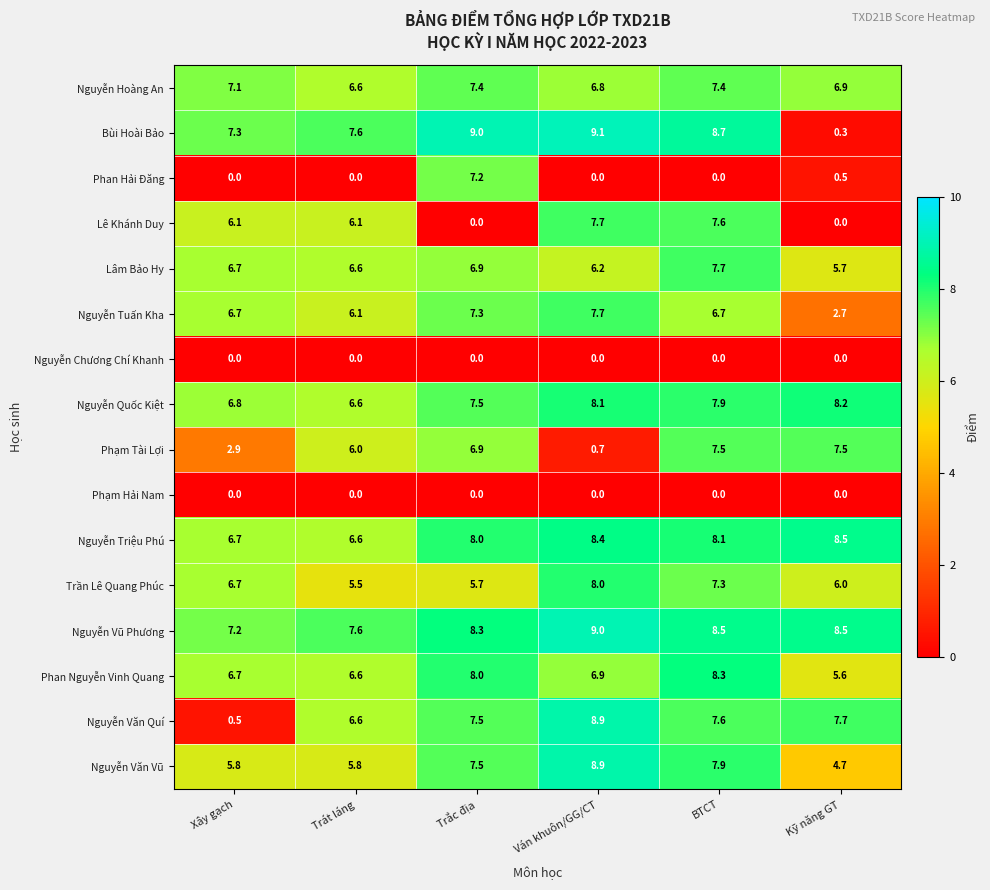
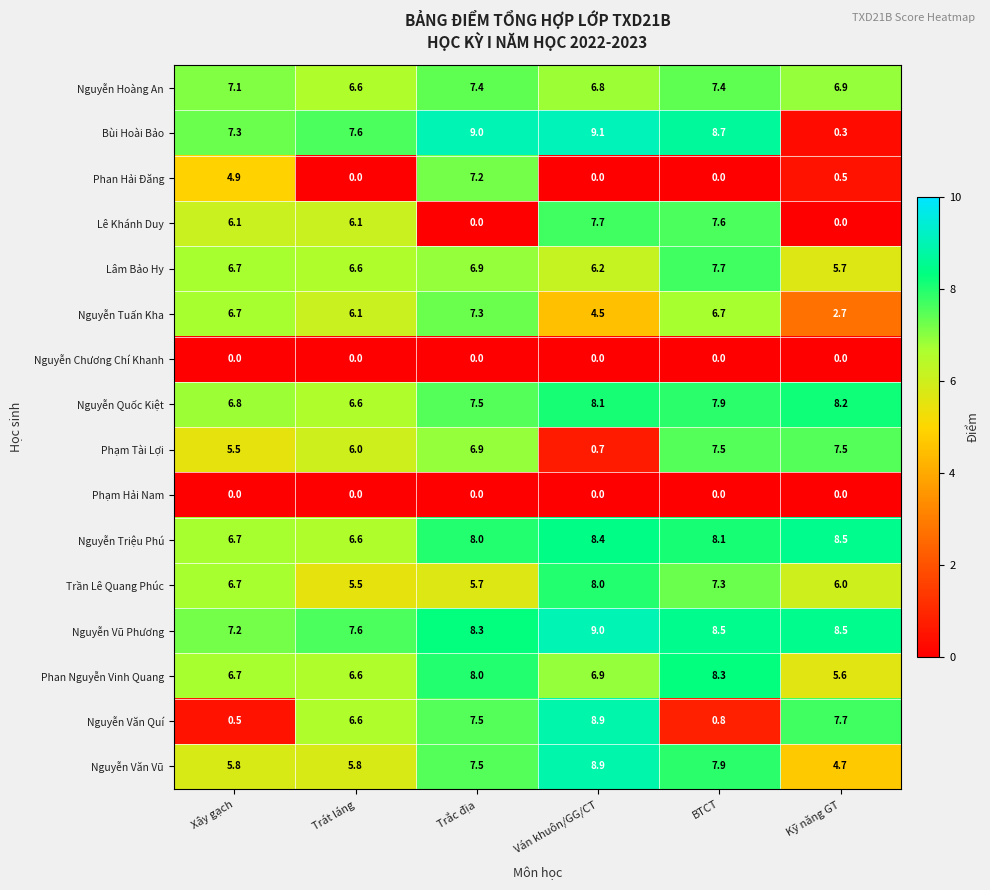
  {
    "Nguyễn Hoàng An": {
      "Xây gạch": 7.1,
      "Trát láng": 6.6,
      "Trắc địa": 7.4,
      "Ván khuôn/GG/CT": 6.8,
      "BTCT": 7.4,
      "Kỹ năng GT": 6.9
    },
    "Bùi Hoài Bảo": {
      "Xây gạch": 7.3,
      "Trát láng": 7.6,
      "Trắc địa": 9.0,
      "Ván khuôn/GG/CT": 9.1,
      "BTCT": 8.7,
      "Kỹ năng GT": 0.3
    },
    "Phan Hải Đăng": {
-     "Xây gạch": 0.0,
+     "Xây gạch": 4.9,
      "Trát láng": 0.0,
      "Trắc địa": 7.2,
      "Ván khuôn/GG/CT": 0.0,
      "BTCT": 0.0,
      "Kỹ năng GT": 0.5
    },
    "Lê Khánh Duy": {
      "Xây gạch": 6.1,
      "Trát láng": 6.1,
      "Trắc địa": 0.0,
      "Ván khuôn/GG/CT": 7.7,
      "BTCT": 7.6,
      "Kỹ năng GT": 0.0
    },
    "Lâm Bảo Hy": {
      "Xây gạch": 6.7,
      "Trát láng": 6.6,
      "Trắc địa": 6.9,
      "Ván khuôn/GG/CT": 6.2,
      "BTCT": 7.7,
      "Kỹ năng GT": 5.7
    },
    "Nguyễn Tuấn Kha": {
      "Xây gạch": 6.7,
      "Trát láng": 6.1,
      "Trắc địa": 7.3,
-     "Ván khuôn/GG/CT": 7.7,
+     "Ván khuôn/GG/CT": 4.5,
      "BTCT": 6.7,
      "Kỹ năng GT": 2.7
    },
    "Nguyễn Chương Chí Khanh": {
      "Xây gạch": 0.0,
      "Trát láng": 0.0,
      "Trắc địa": 0.0,
      "Ván khuôn/GG/CT": 0.0,
      "BTCT": 0.0,
      "Kỹ năng GT": 0.0
    },
    "Nguyễn Quốc Kiệt": {
      "Xây gạch": 6.8,
      "Trát láng": 6.6,
      "Trắc địa": 7.5,
      "Ván khuôn/GG/CT": 8.1,
      "BTCT": 7.9,
      "Kỹ năng GT": 8.2
    },
    "Phạm Tài Lợi": {
-     "Xây gạch": 2.9,
+     "Xây gạch": 5.5,
      "Trát láng": 6.0,
      "Trắc địa": 6.9,
      "Ván khuôn/GG/CT": 0.7,
      "BTCT": 7.5,
      "Kỹ năng GT": 7.5
    },
    "Phạm Hải Nam": {
      "Xây gạch": 0.0,
      "Trát láng": 0.0,
      "Trắc địa": 0.0,
      "Ván khuôn/GG/CT": 0.0,
      "BTCT": 0.0,
      "Kỹ năng GT": 0.0
    },
    "Nguyễn Triệu Phú": {
      "Xây gạch": 6.7,
      "Trát láng": 6.6,
      "Trắc địa": 8.0,
      "Ván khuôn/GG/CT": 8.4,
      "BTCT": 8.1,
      "Kỹ năng GT": 8.5
    },
    "Trần Lê Quang Phúc": {
      "Xây gạch": 6.7,
      "Trát láng": 5.5,
      "Trắc địa": 5.7,
      "Ván khuôn/GG/CT": 8.0,
      "BTCT": 7.3,
      "Kỹ năng GT": 6.0
    },
    "Nguyễn Vũ Phương": {
      "Xây gạch": 7.2,
      "Trát láng": 7.6,
      "Trắc địa": 8.3,
      "Ván khuôn/GG/CT": 9.0,
      "BTCT": 8.5,
      "Kỹ năng GT": 8.5
    },
    "Phan Nguyễn Vinh Quang": {
      "Xây gạch": 6.7,
      "Trát láng": 6.6,
      "Trắc địa": 8.0,
      "Ván khuôn/GG/CT": 6.9,
      "BTCT": 8.3,
      "Kỹ năng GT": 5.6
    },
    "Nguyễn Văn Quí": {
      "Xây gạch": 0.5,
      "Trát láng": 6.6,
      "Trắc địa": 7.5,
      "Ván khuôn/GG/CT": 8.9,
-     "BTCT": 7.6,
+     "BTCT": 0.8,
      "Kỹ năng GT": 7.7
    },
    "Nguyễn Văn Vũ": {
      "Xây gạch": 5.8,
      "Trát láng": 5.8,
      "Trắc địa": 7.5,
      "Ván khuôn/GG/CT": 8.9,
      "BTCT": 7.9,
      "Kỹ năng GT": 4.7
    }
  }
